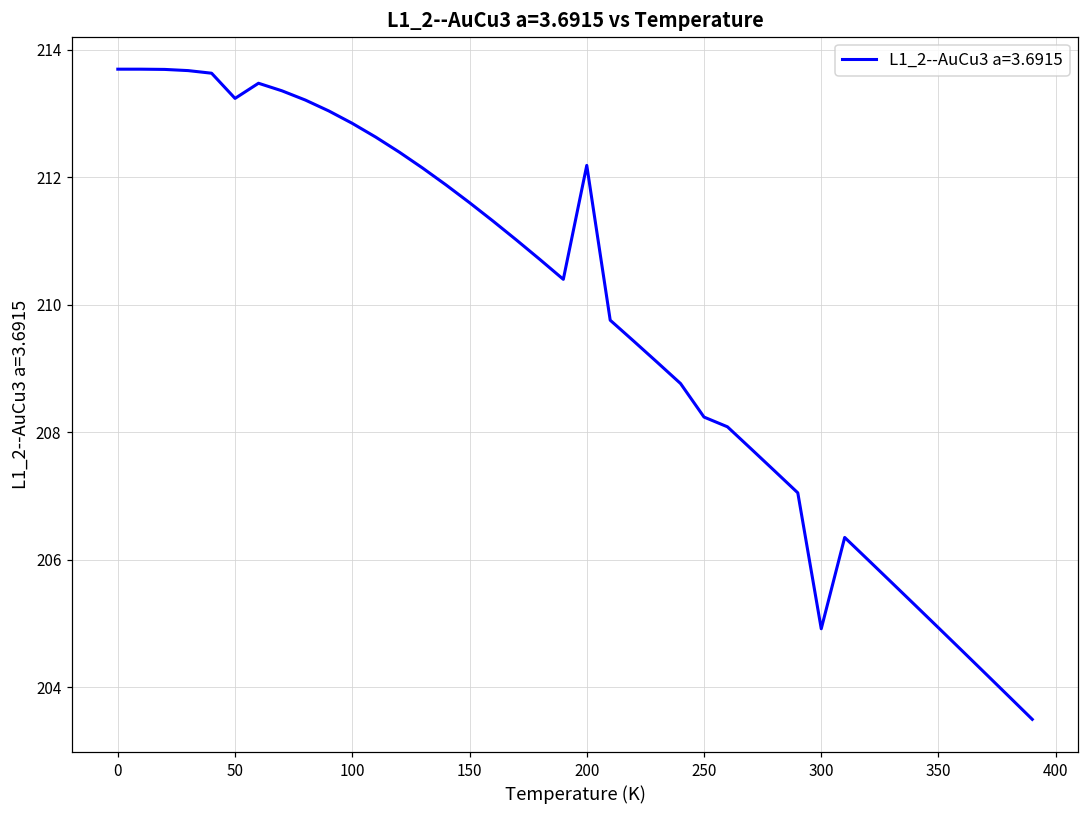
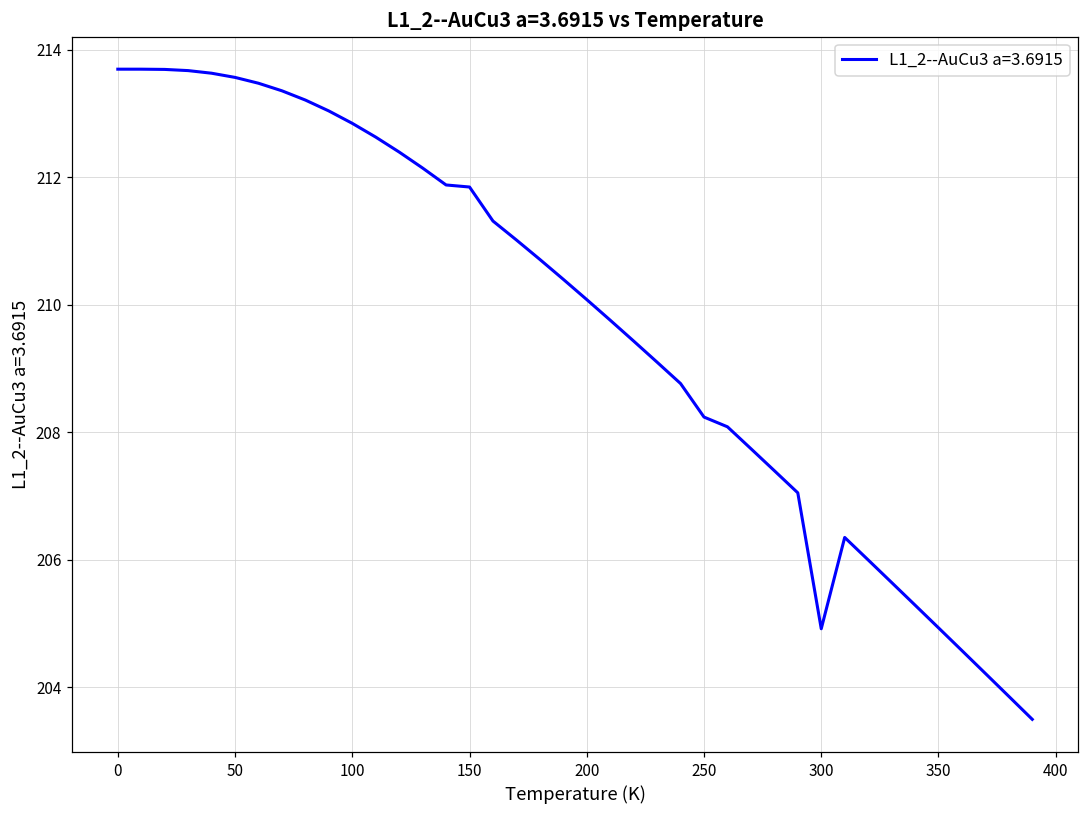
  {
    "0": 213.7,
-   "50": 213.2,
+   "50": 213.6,
    "100": 212.8,
-   "150": 211.6,
-   "200": 212.2,
+   "150": 211.8,
+   "200": 210.1,
    "250": 208.2,
    "300": 204.9,
    "350": 204.9
  }
